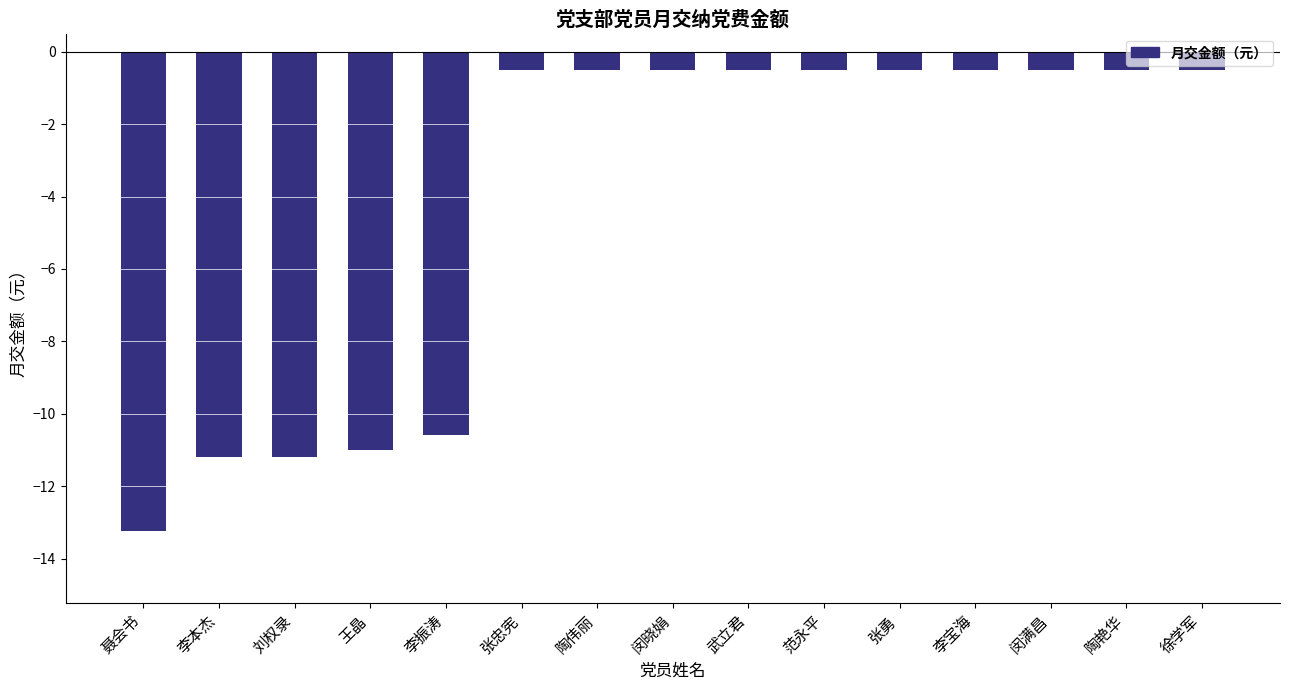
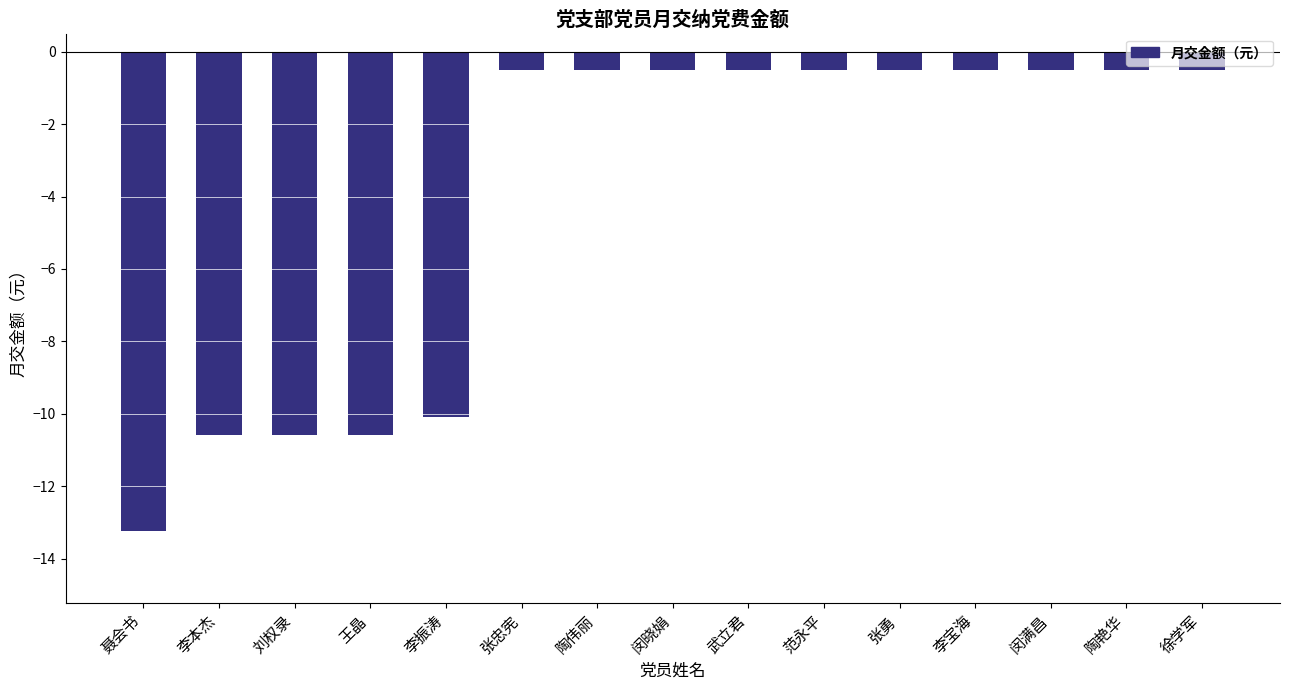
  {
    "聂会书": -13.3,
-   "李本杰": -11.2,
-   "刘权录": -11.2,
-   "王晶": -11.0,
-   "李振涛": -10.6,
+   "李本杰": -10.6,
+   "刘权录": -10.6,
+   "王晶": -10.6,
+   "李振涛": -10.1,
    "张忠宪": -0.5,
    "陶伟丽": -0.5,
    "闵晓娟": -0.5,
    "武立君": -0.5,
    "范永平": -0.5,
    "张勇": -0.5,
    "李宝海": -0.5,
    "闵满昌": -0.5,
    "陶艳华": -0.5,
    "徐学军": -0.5
  }
